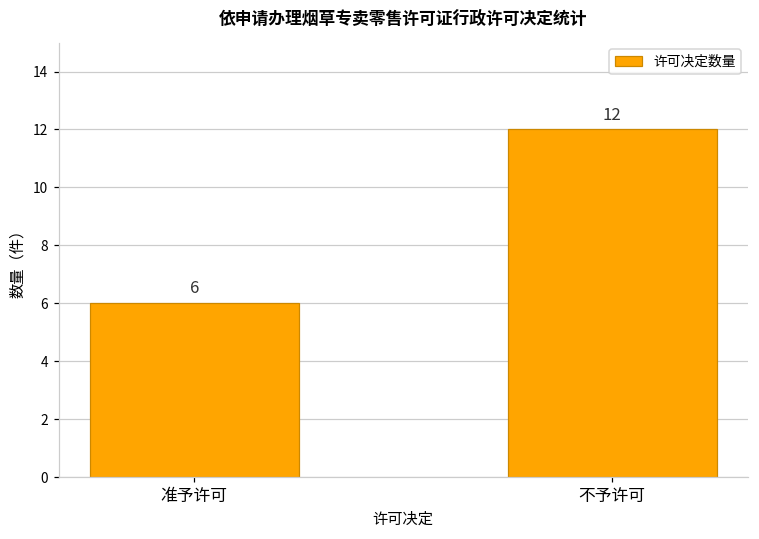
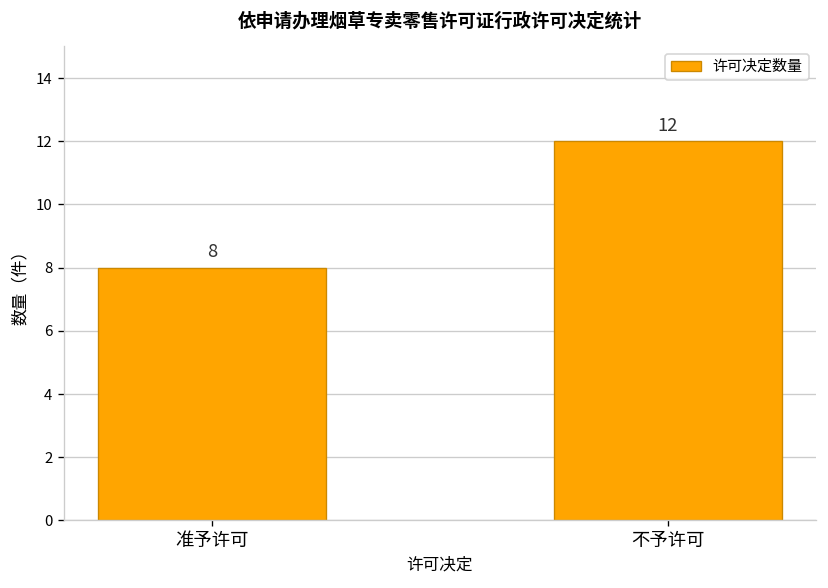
  {
-   "准予许可": 6,
+   "准予许可": 8,
    "不予许可": 12
  }
